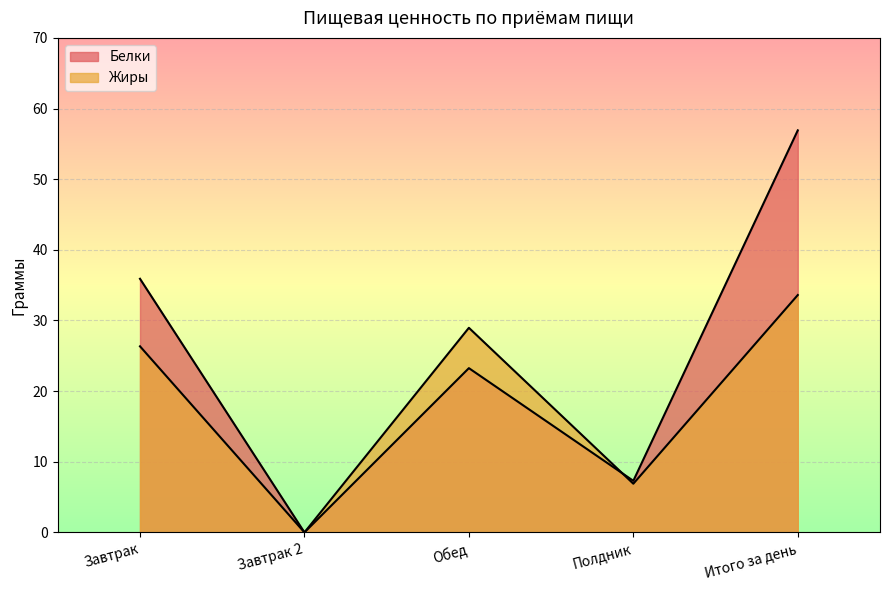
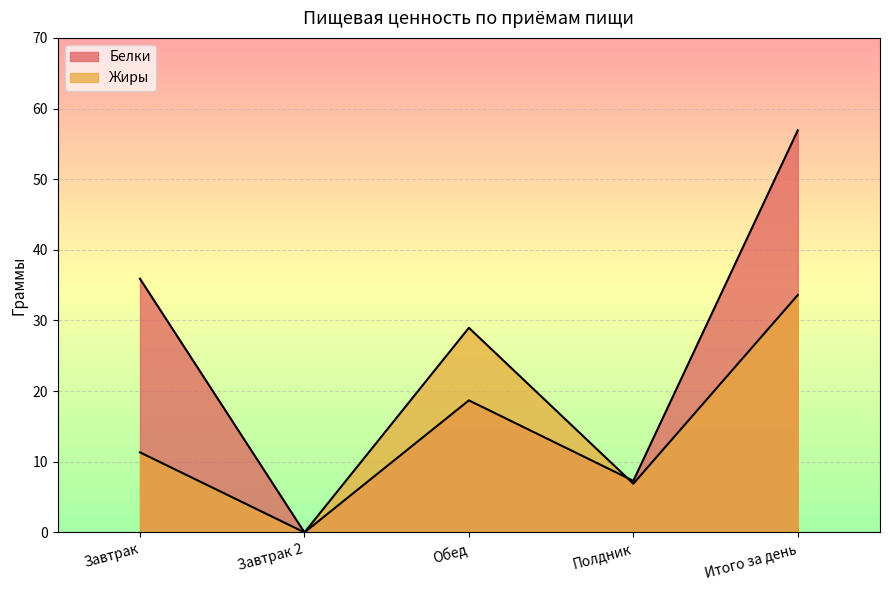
  {
    "Белки": {
      "Завтрак": 36,
-     "Обед": 23,
+     "Обед": 19,
      "Полдник": 7,
      "Итого за день": 57
    },
    "Жиры": {
-     "Завтрак": 26,
+     "Завтрак": 11,
      "Обед": 29,
      "Полдник": 7,
      "Итого за день": 34
    }
  }
